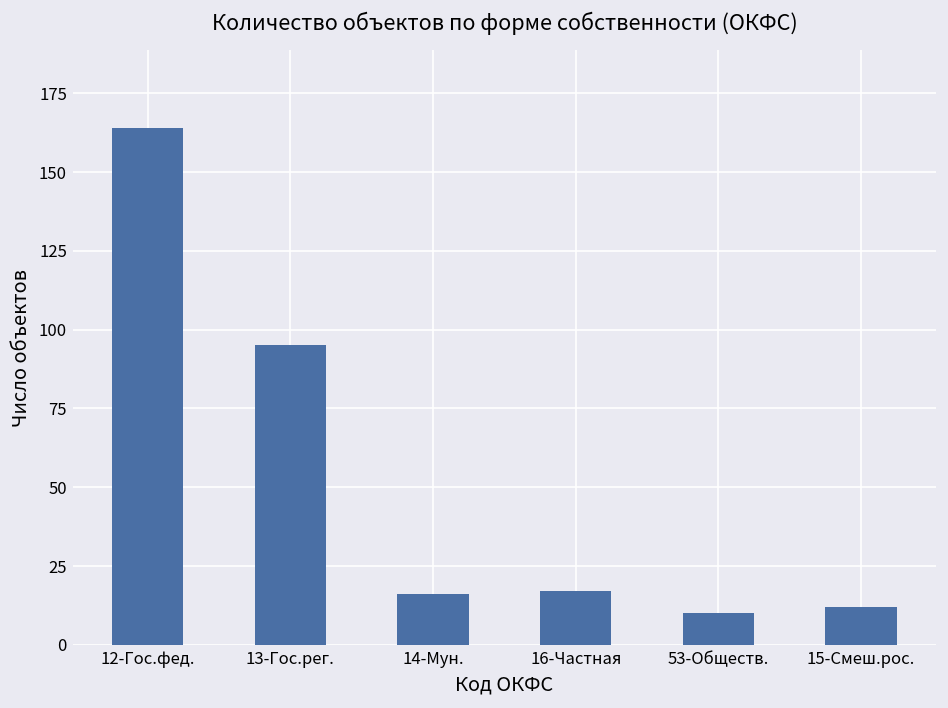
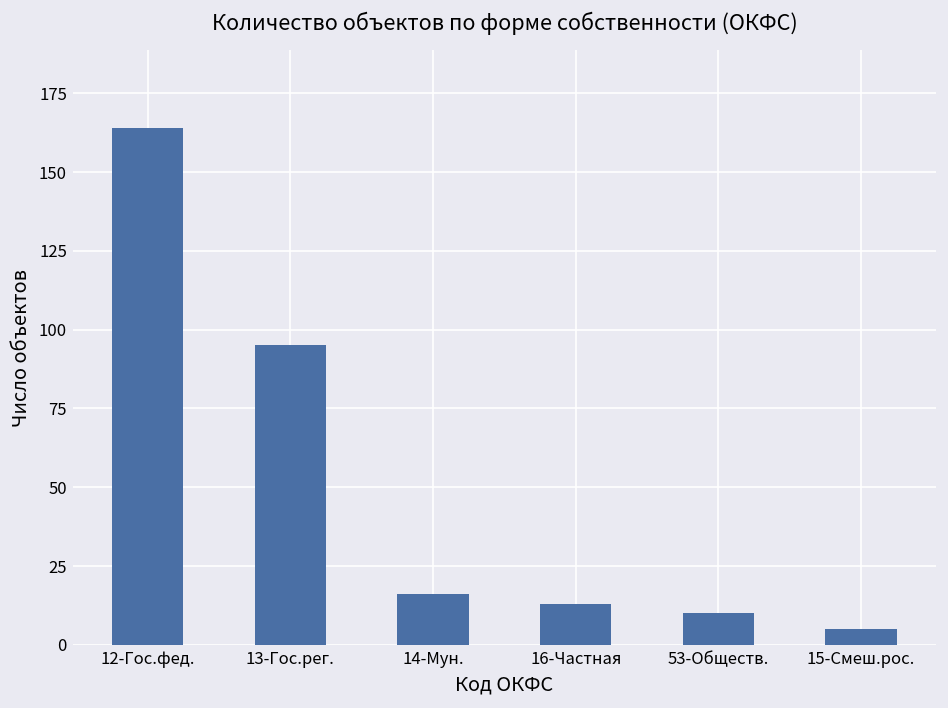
  {
    "12-Гос.фед.": 164,
    "13-Гос.рег.": 95,
    "14-Мун.": 16,
-   "16-Частная": 17,
+   "16-Частная": 13,
    "53-Обществ.": 10,
-   "15-Смеш.рос.": 12
+   "15-Смеш.рос.": 5
  }
